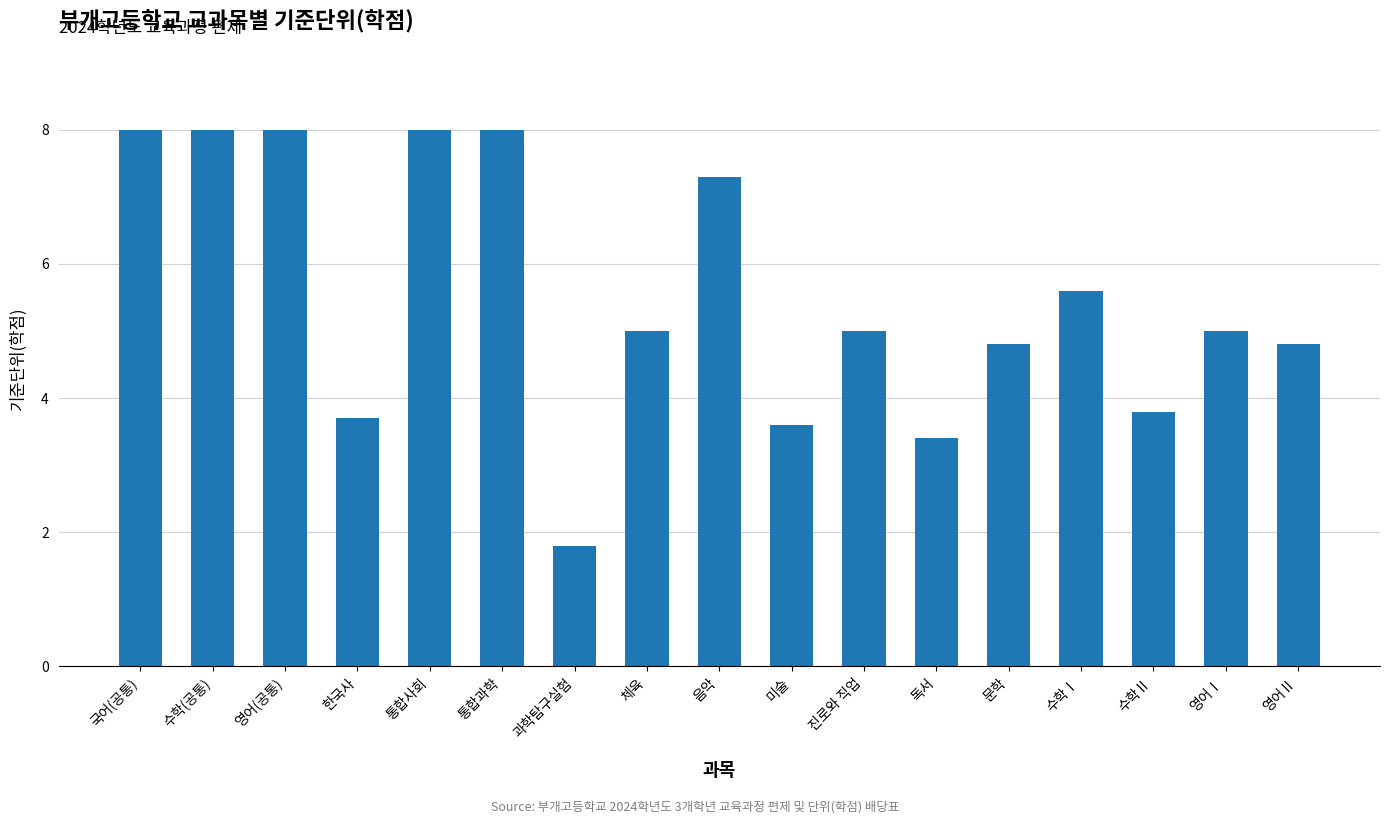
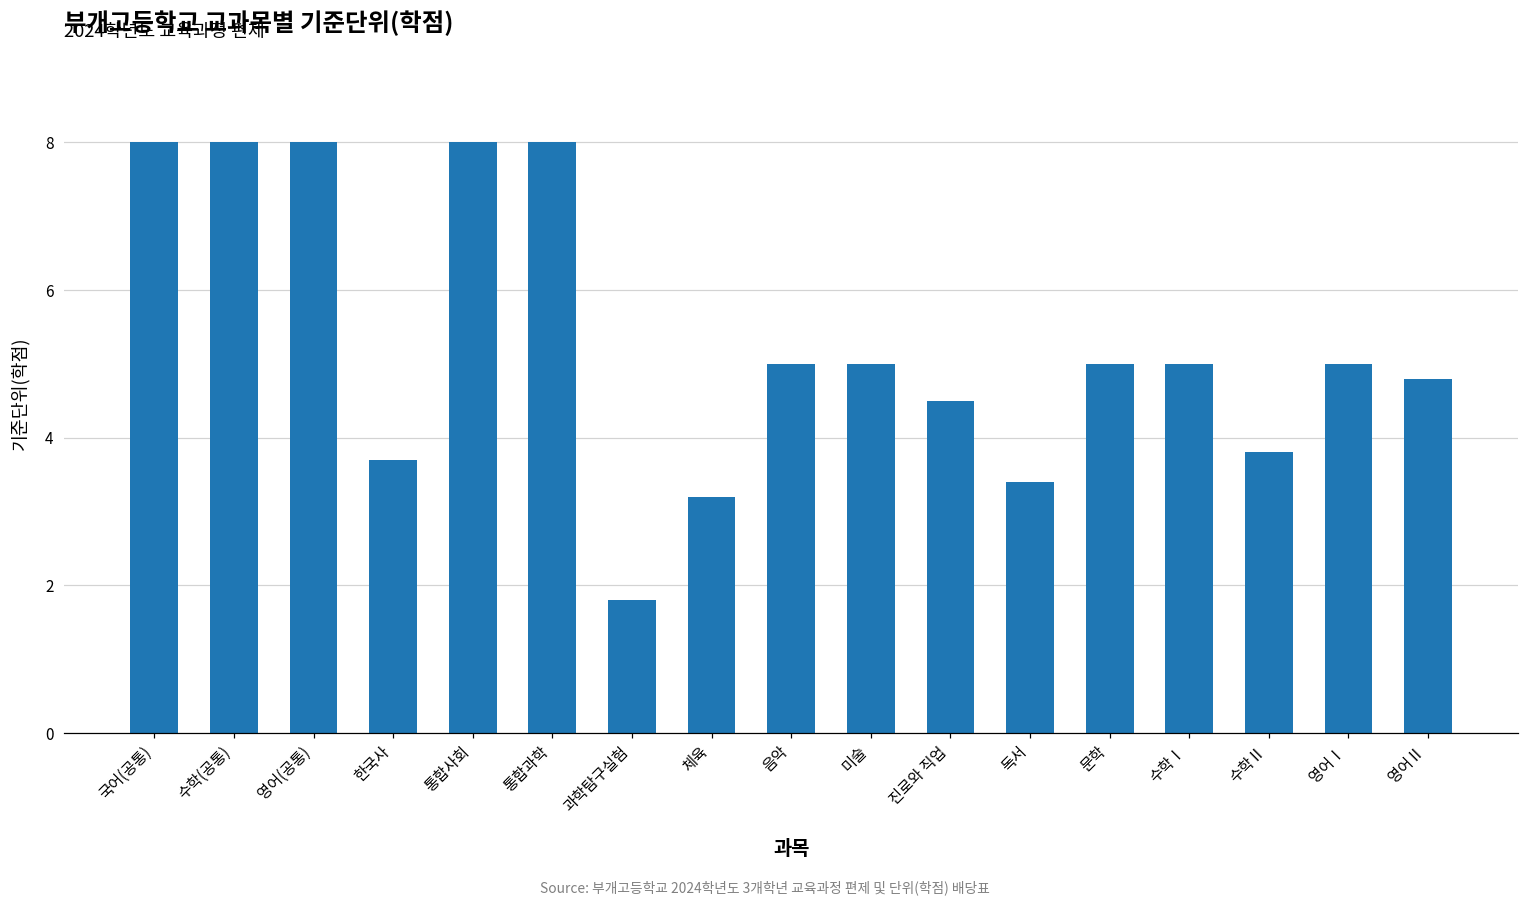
  {
    "국어(공통)": 8.0,
    "수학(공통)": 8.0,
    "영어(공통)": 8.0,
    "한국사": 3.7,
    "통합사회": 8.0,
    "통합과학": 8.0,
    "과학탐구실험": 1.8,
-   "체육": 5.0,
-   "음악": 7.3,
-   "미술": 3.6,
-   "진로와 직업": 5.0,
+   "체육": 3.2,
+   "음악": 5.0,
+   "미술": 5.0,
+   "진로와 직업": 4.5,
    "독서": 3.4,
-   "문학": 4.8,
-   "수학Ⅰ": 5.6,
+   "문학": 5.0,
+   "수학Ⅰ": 5.0,
    "수학Ⅱ": 3.8,
    "영어Ⅰ": 5.0,
    "영어Ⅱ": 4.8
  }
